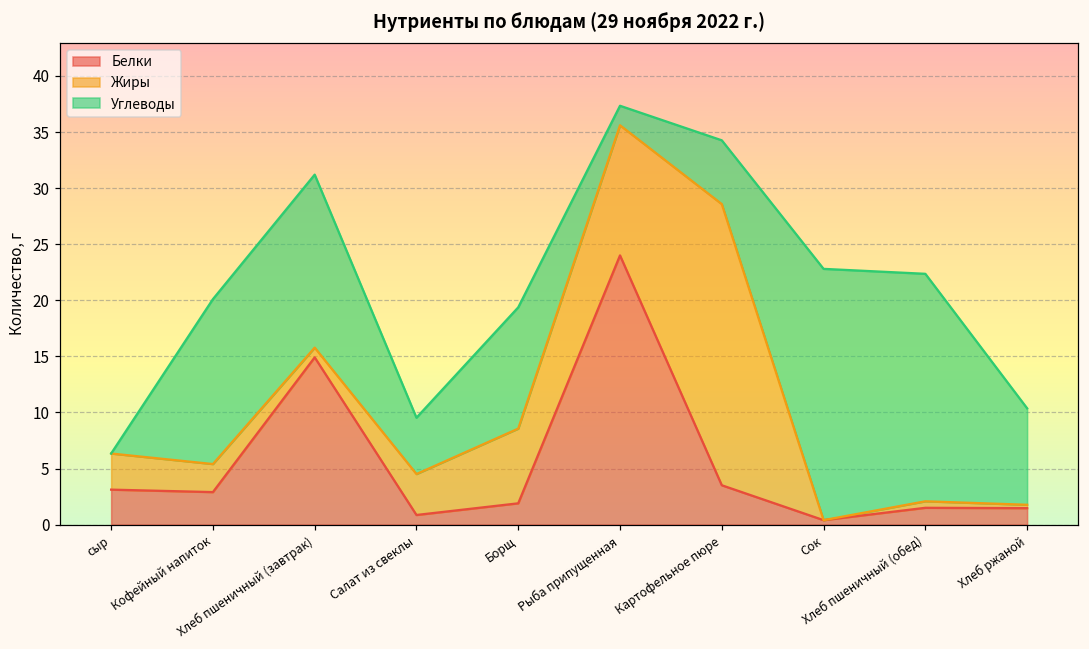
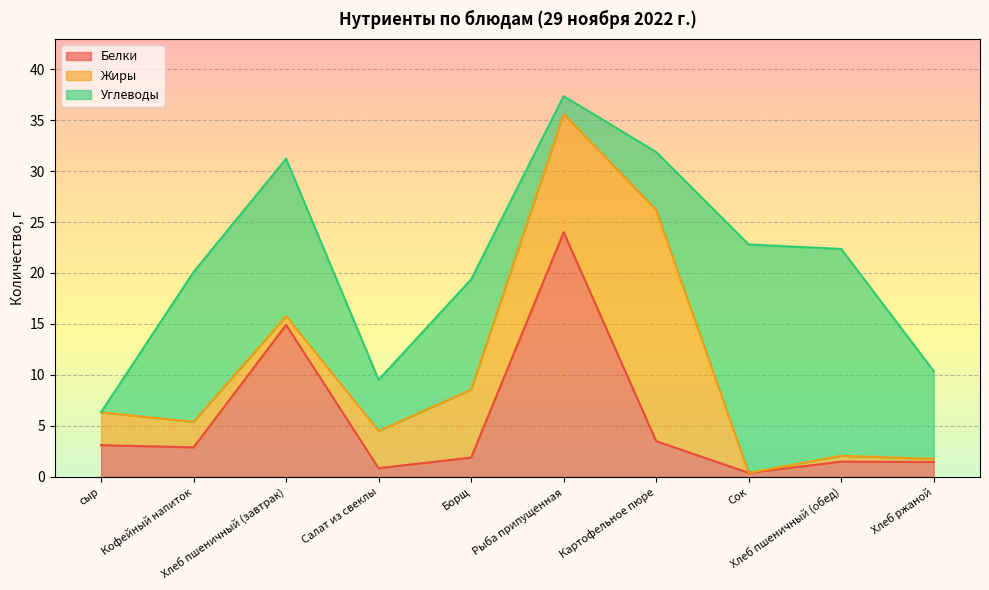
  {
    "Белки": {
      "сыр": 3.1,
      "Кофейный напиток": 2.9,
      "Хлеб пшеничный (завтрак)": 14.9,
      "Салат из свеклы": 0.9,
      "Борщ": 1.9,
      "Рыба припущенная": 24.0,
      "Картофельное пюре": 3.5,
      "Хлеб пшеничный (обед)": 1.5,
      "Хлеб ржаной": 1.5
    },
    "Жиры": {
      "Кофейный напиток": 2.5,
      "Хлеб пшеничный (завтрак)": 0.9,
      "Салат из свеклы": 3.7,
      "Борщ": 6.7,
      "Рыба припущенная": 11.6,
-     "Картофельное пюре": 25.1,
+     "Картофельное пюре": 22.7,
      "Хлеб пшеничный (обед)": 0.6,
      "Хлеб ржаной": 0.3
    },
    "Углеводы": {
      "Кофейный напиток": 14.7,
      "Хлеб пшеничный (завтрак)": 15.4,
      "Салат из свеклы": 5.0,
      "Борщ": 10.8,
      "Рыба припущенная": 1.7,
      "Картофельное пюре": 5.7,
      "Сок": 22.4,
      "Хлеб пшеничный (обед)": 20.3,
      "Хлеб ржаной": 8.6
    }
  }
